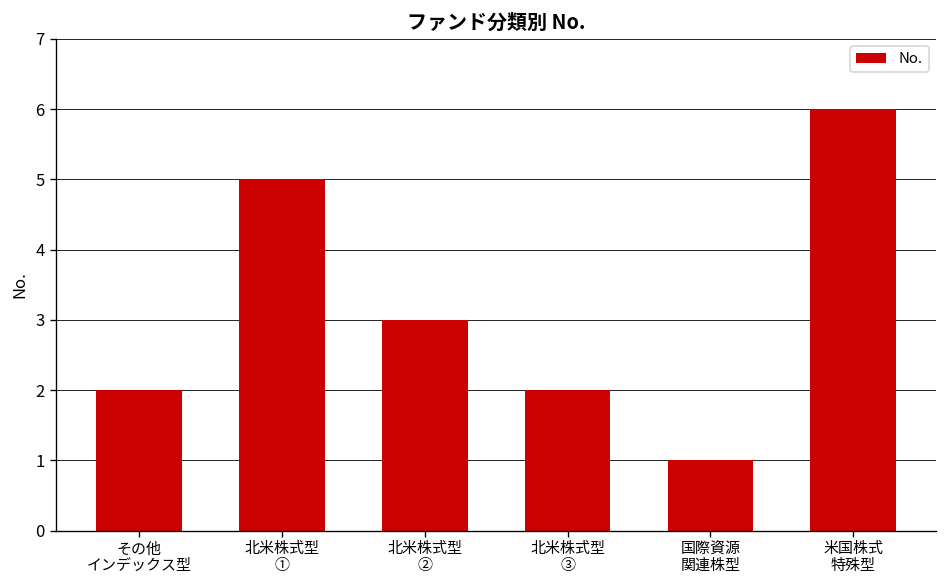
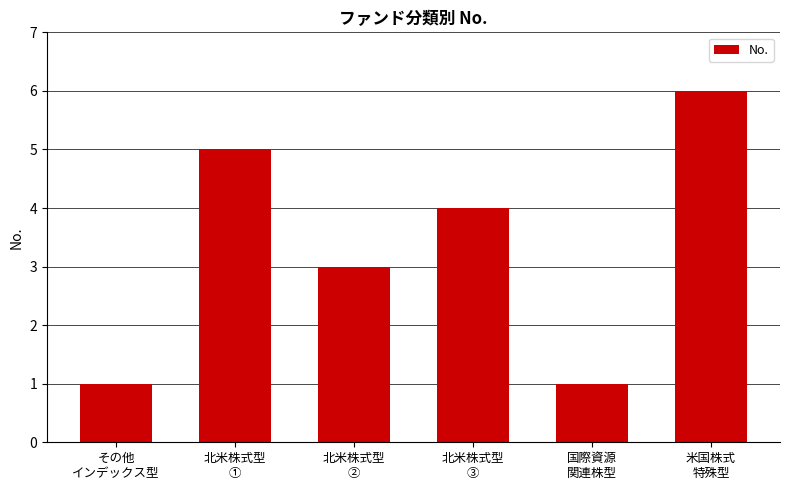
  {
-   "その他 インデックス型": 2,
+   "その他 インデックス型": 1,
    "北米株式型 ①": 5,
    "北米株式型 ②": 3,
-   "北米株式型 ③": 2,
+   "北米株式型 ③": 4,
    "国際資源 関連株型": 1,
    "米国株式 特殊型": 6
  }
